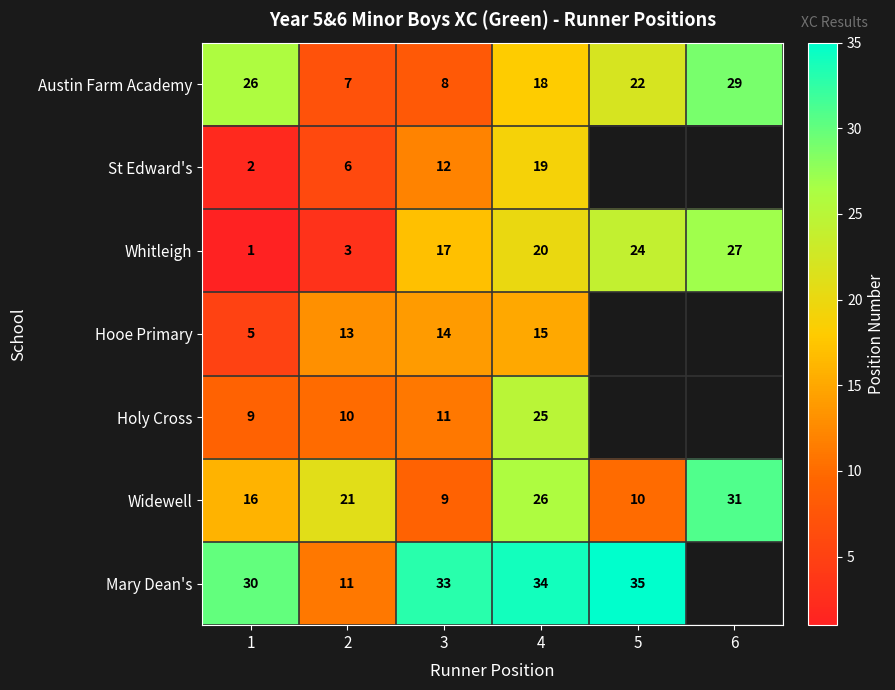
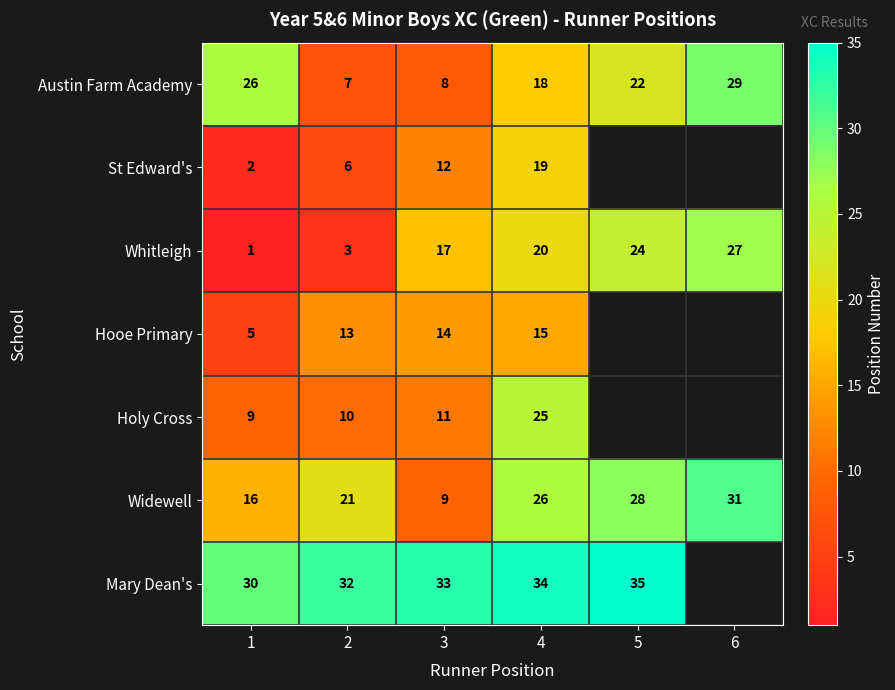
  {
    "Austin Farm Academy": {
      "1": 26,
      "2": 7,
      "3": 8,
      "4": 18,
      "5": 22,
      "6": 29
    },
    "St Edward's": {
      "1": 2,
      "2": 6,
      "3": 12,
      "4": 19
    },
    "Whitleigh": {
      "1": 1,
      "2": 3,
      "3": 17,
      "4": 20,
      "5": 24,
      "6": 27
    },
    "Hooe Primary": {
      "1": 5,
      "2": 13,
      "3": 14,
      "4": 15
    },
    "Holy Cross": {
      "1": 9,
      "2": 10,
      "3": 11,
      "4": 25
    },
    "Widewell": {
      "1": 16,
      "2": 21,
      "3": 9,
      "4": 26,
-     "5": 10,
+     "5": 28,
      "6": 31
    },
    "Mary Dean's": {
      "1": 30,
-     "2": 11,
+     "2": 32,
      "3": 33,
      "4": 34,
      "5": 35
    }
  }
